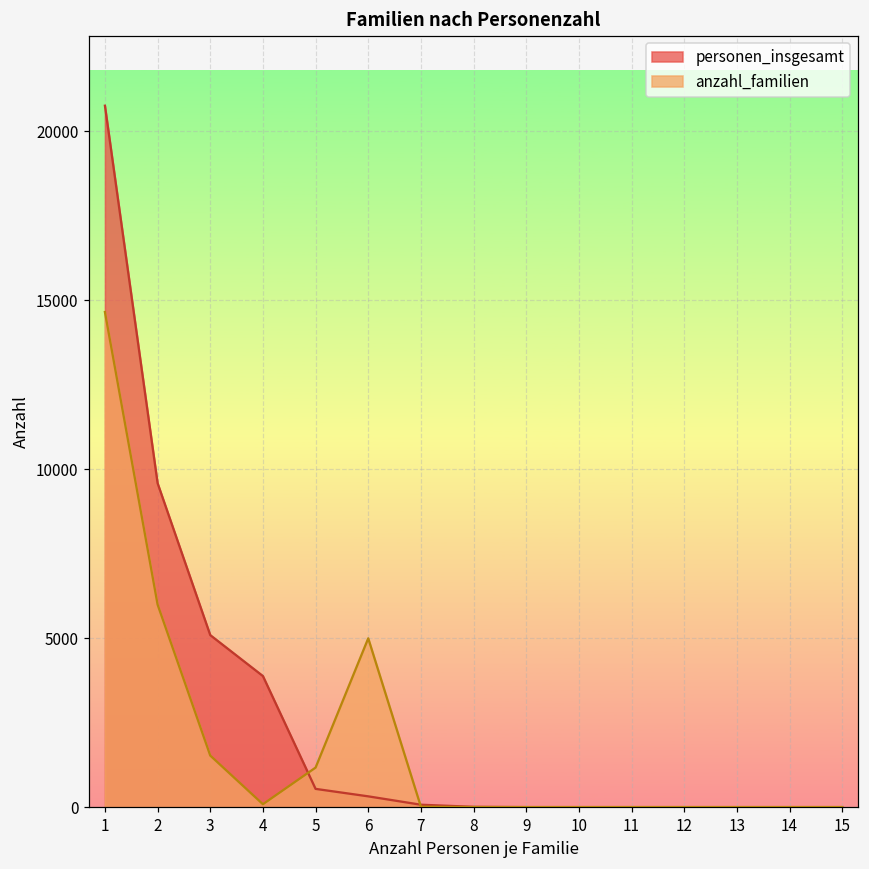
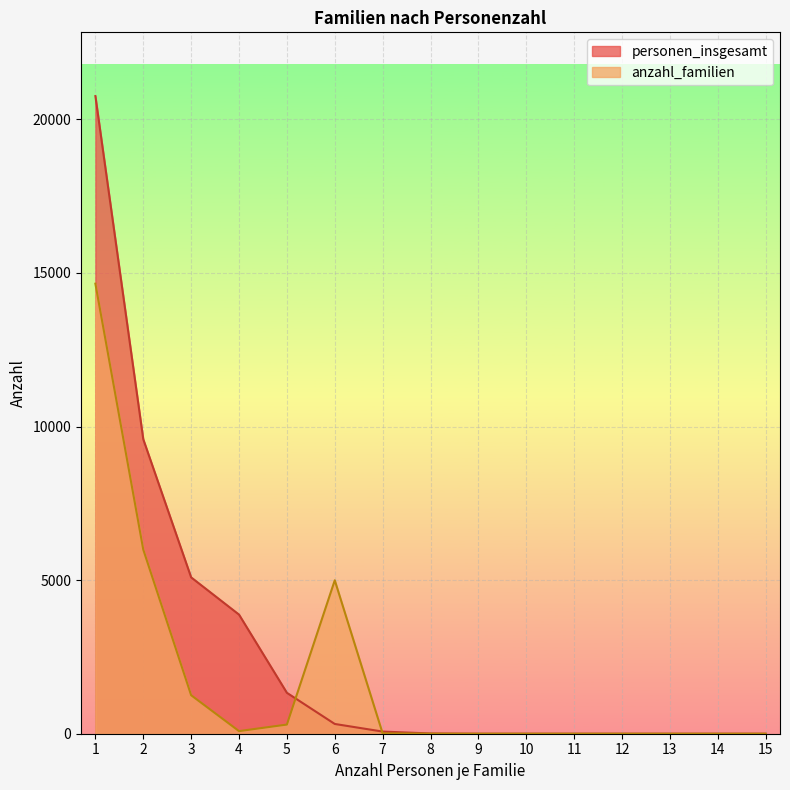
  {
    "personen_insgesamt": {
      "1": 20800,
      "2": 9600,
      "3": 5100,
      "4": 3900,
-     "5": 500,
+     "5": 1300,
      "6": 300
    },
    "anzahl_familien": {
      "1": 14700,
      "2": 6000,
-     "3": 1500,
+     "3": 1300,
      "4": 100,
-     "5": 1200,
+     "5": 300,
      "6": 5000
    }
  }
